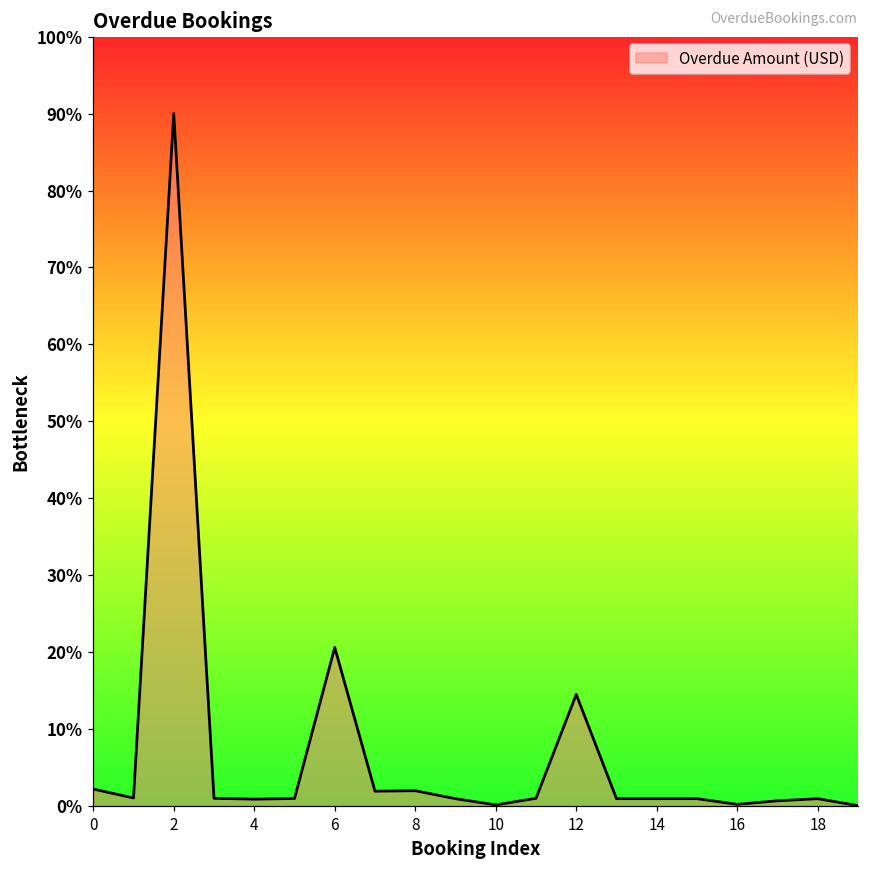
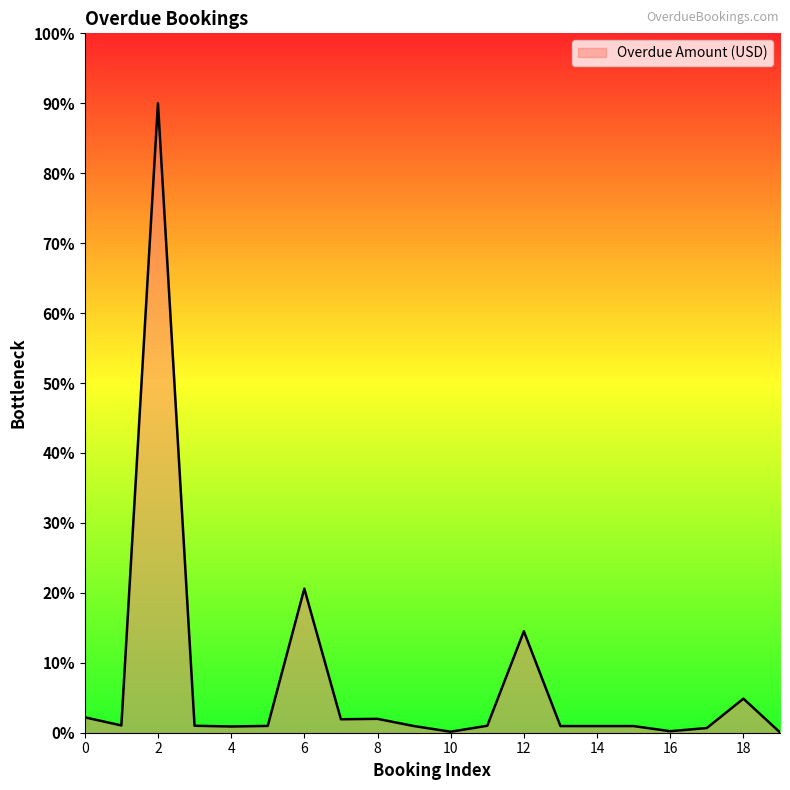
  {
    "0": "2%",
    "2": "90%",
    "4": "1%",
    "6": "21%",
    "8": "2%",
    "10": "0%",
    "12": "15%",
    "14": "1%",
    "16": "0%",
-   "18": "1%"
+   "18": "5%"
  }
